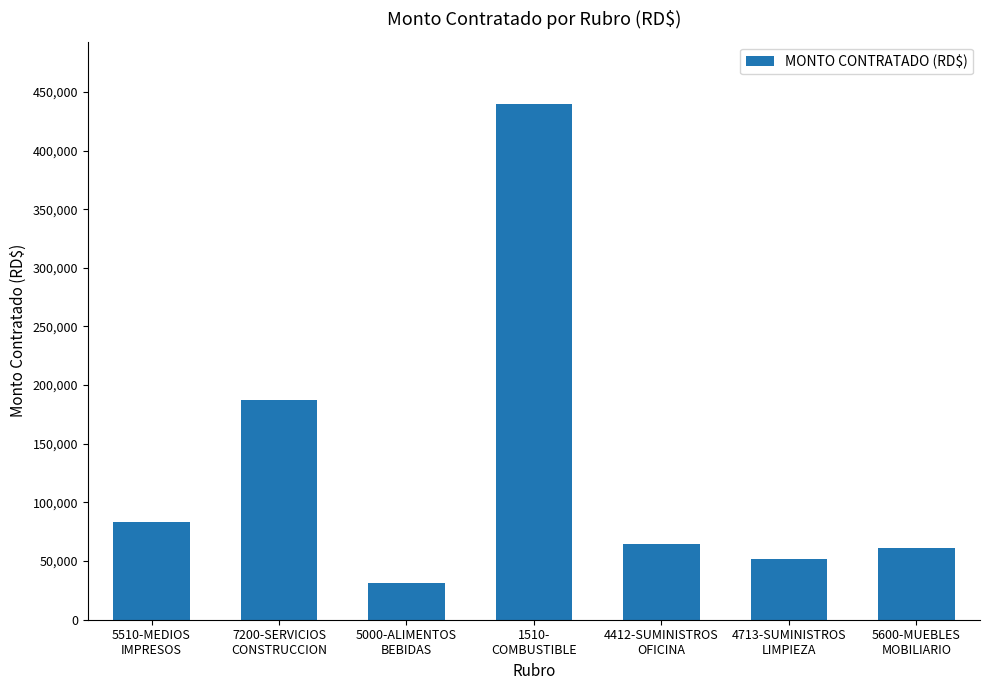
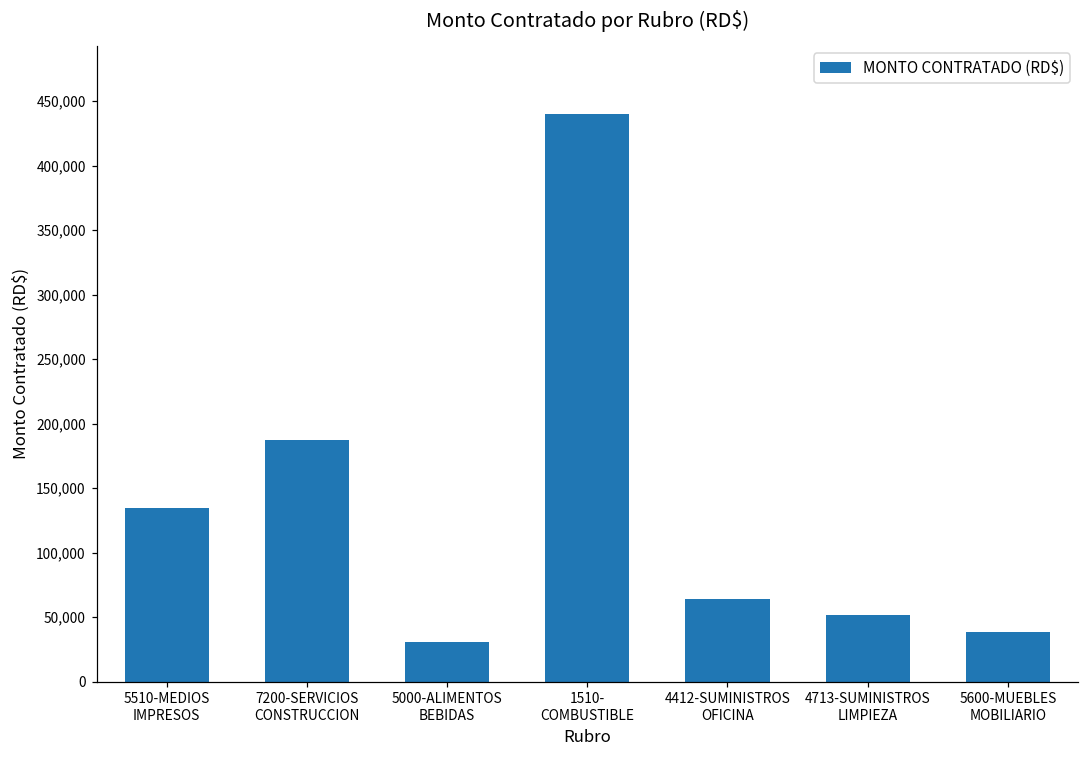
  {
-   "5510-MEDIOS IMPRESOS": "83,000",
+   "5510-MEDIOS IMPRESOS": "134,000",
    "7200-SERVICIOS CONSTRUCCION": "187,000",
    "5000-ALIMENTOS BEBIDAS": "31,000",
    "1510- COMBUSTIBLE": "440,000",
    "4412-SUMINISTROS OFICINA": "64,000",
    "4713-SUMINISTROS LIMPIEZA": "51,000",
-   "5600-MUEBLES MOBILIARIO": "61,000"
+   "5600-MUEBLES MOBILIARIO": "39,000"
  }
